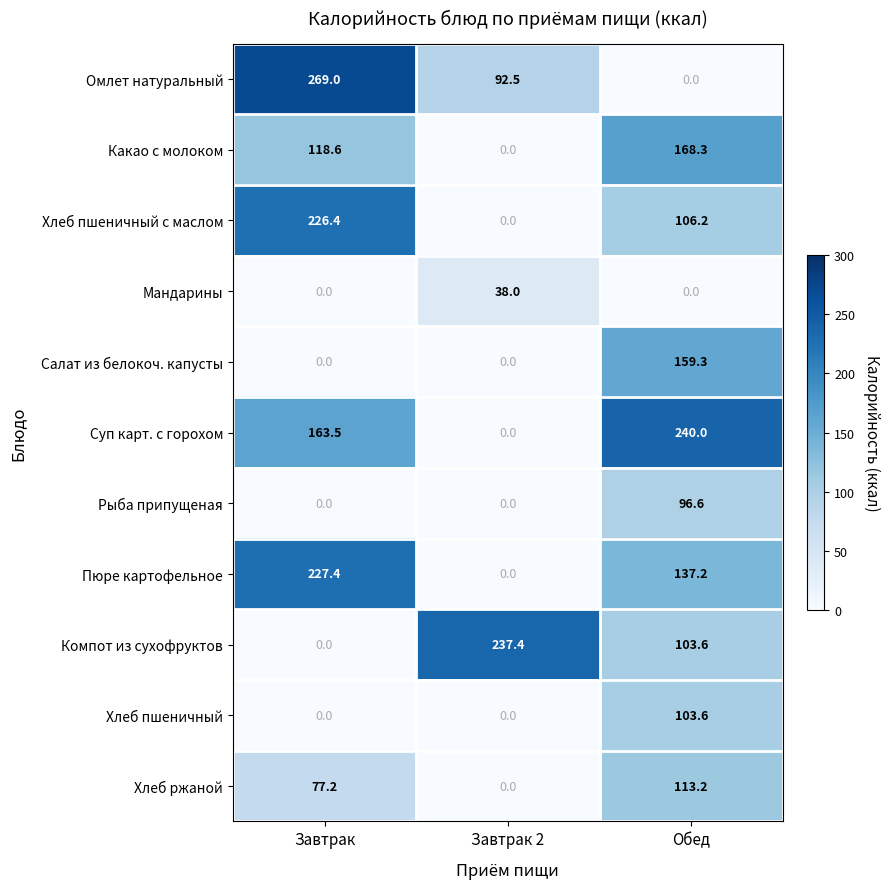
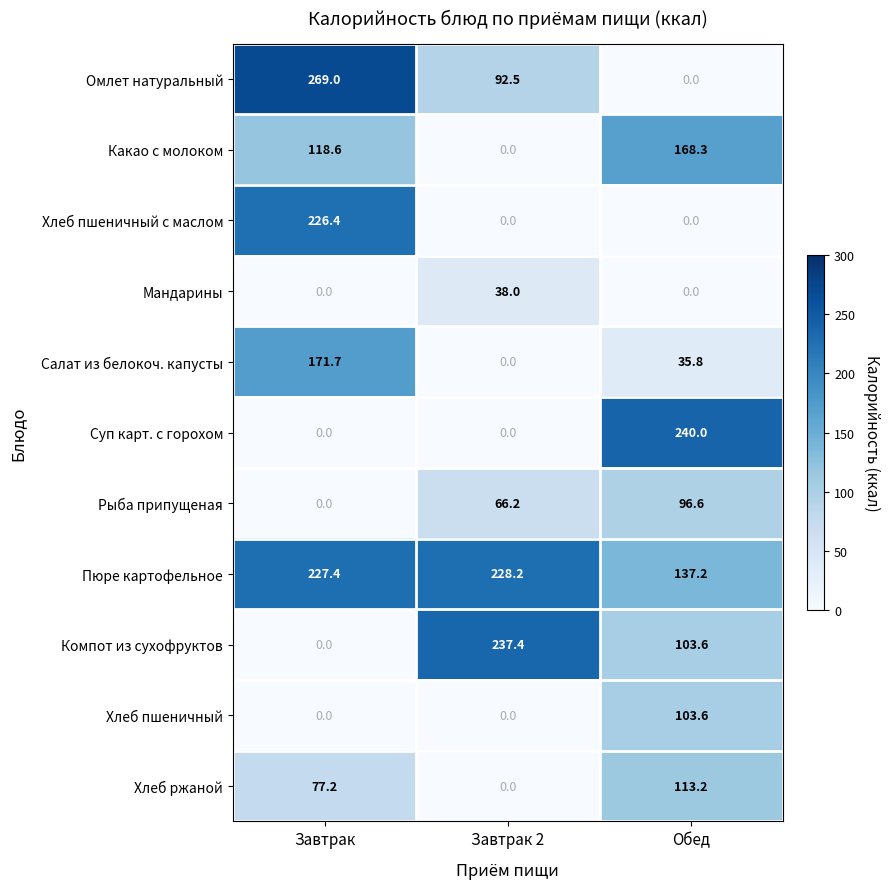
  {
    "Омлет натуральный": {
      "Завтрак": 269.0,
      "Завтрак 2": 92.5,
      "Обед": 0.0
    },
    "Какао с молоком": {
      "Завтрак": 118.6,
      "Завтрак 2": 0.0,
      "Обед": 168.3
    },
    "Хлеб пшеничный с маслом": {
      "Завтрак": 226.4,
      "Завтрак 2": 0.0,
-     "Обед": 106.2
+     "Обед": 0.0
    },
    "Мандарины": {
      "Завтрак": 0.0,
      "Завтрак 2": 38.0,
      "Обед": 0.0
    },
    "Салат из белокоч. капусты": {
-     "Завтрак": 0.0,
+     "Завтрак": 171.7,
      "Завтрак 2": 0.0,
-     "Обед": 159.3
+     "Обед": 35.8
    },
    "Суп карт. с горохом": {
-     "Завтрак": 163.5,
+     "Завтрак": 0.0,
      "Завтрак 2": 0.0,
      "Обед": 240.0
    },
    "Рыба припущеная": {
      "Завтрак": 0.0,
-     "Завтрак 2": 0.0,
+     "Завтрак 2": 66.2,
      "Обед": 96.6
    },
    "Пюре картофельное": {
      "Завтрак": 227.4,
-     "Завтрак 2": 0.0,
+     "Завтрак 2": 228.2,
      "Обед": 137.2
    },
    "Компот из сухофруктов": {
      "Завтрак": 0.0,
      "Завтрак 2": 237.4,
      "Обед": 103.6
    },
    "Хлеб пшеничный": {
      "Завтрак": 0.0,
      "Завтрак 2": 0.0,
      "Обед": 103.6
    },
    "Хлеб ржаной": {
      "Завтрак": 77.2,
      "Завтрак 2": 0.0,
      "Обед": 113.2
    }
  }
